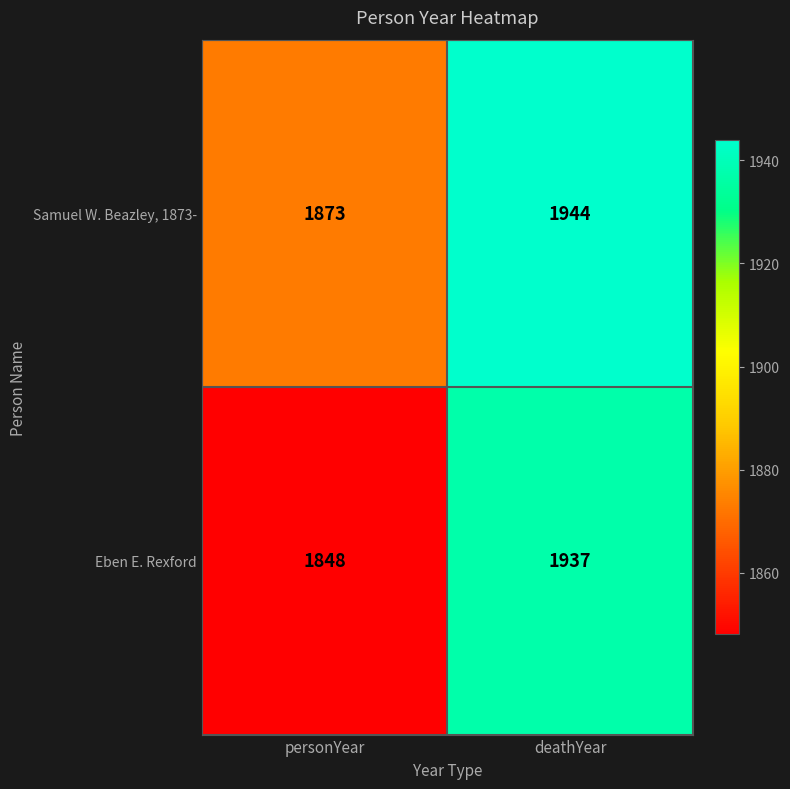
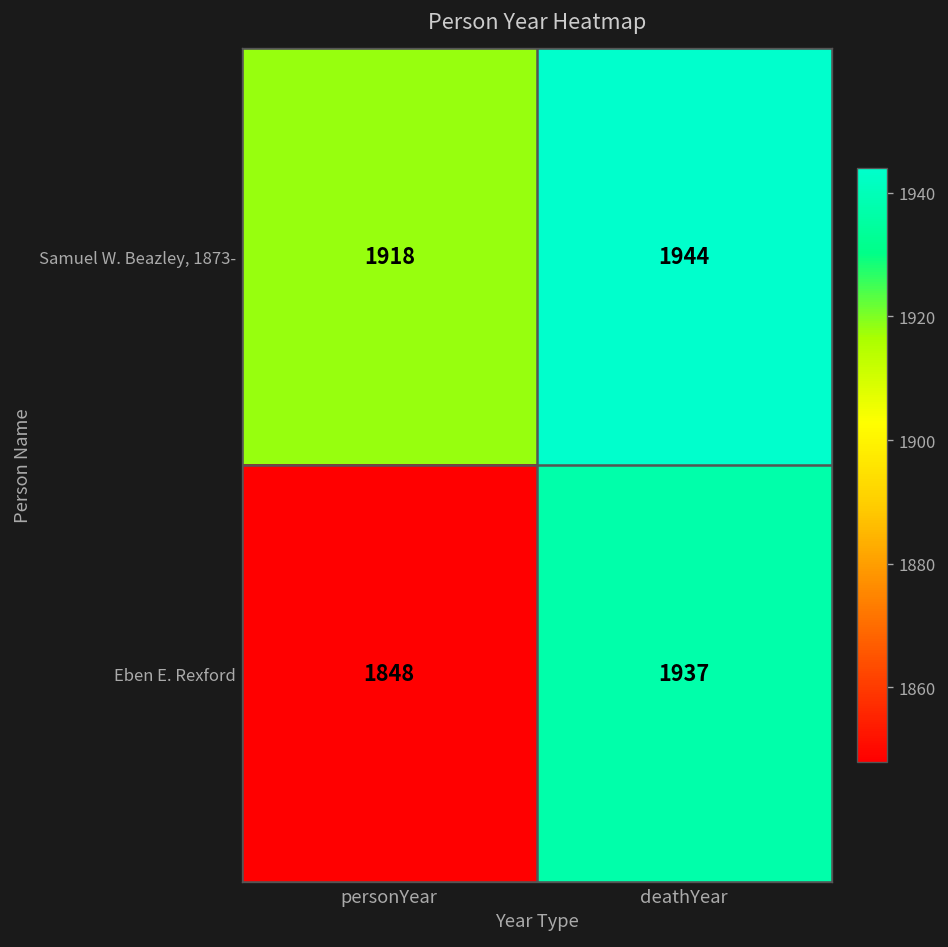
  {
    "Samuel W. Beazley, 1873-": {
-     "personYear": 1873,
+     "personYear": 1918,
      "deathYear": 1944
    },
    "Eben E. Rexford": {
      "personYear": 1848,
      "deathYear": 1937
    }
  }
